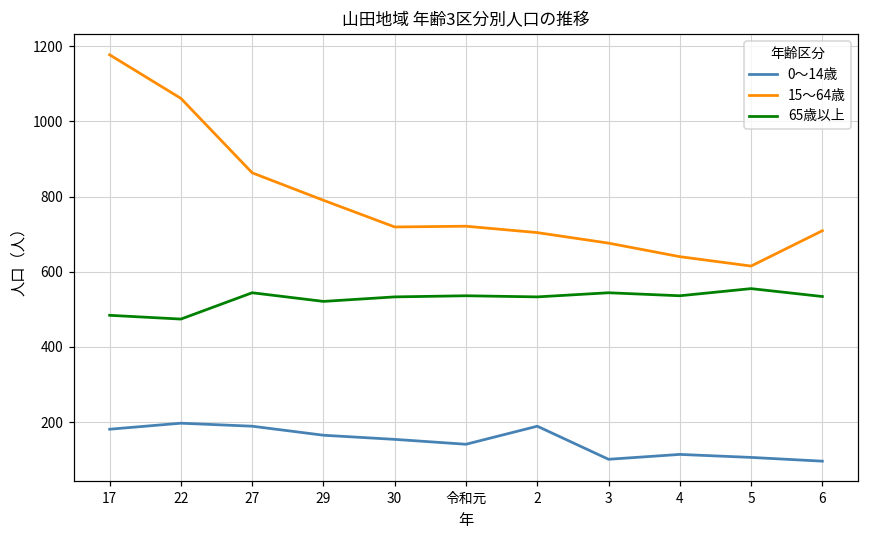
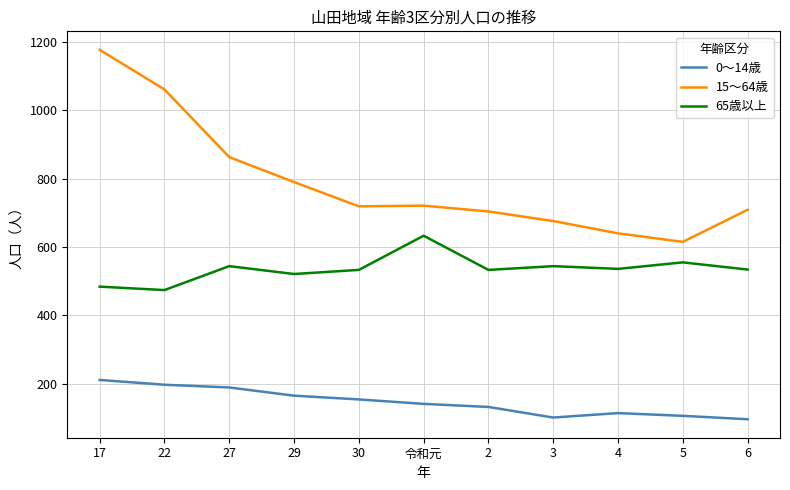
  {
    "0～14歳": {
-     "17": 180,
+     "17": 210,
      "22": 200,
      "27": 190,
      "29": 170,
      "30": 150,
      "令和元": 140,
-     "2": 190,
+     "2": 130,
      "3": 100,
      "4": 110,
      "5": 110,
      "6": 100
    },
    "15～64歳": {
      "17": 1180,
      "22": 1060,
      "27": 860,
      "29": 790,
      "30": 720,
      "令和元": 720,
      "2": 700,
      "3": 680,
      "4": 640,
      "5": 620,
      "6": 710
    },
    "65歳以上": {
      "17": 480,
      "22": 470,
      "27": 540,
      "29": 520,
      "30": 530,
-     "令和元": 540,
+     "令和元": 630,
      "2": 530,
      "3": 540,
      "4": 540,
      "5": 560,
      "6": 530
    }
  }
